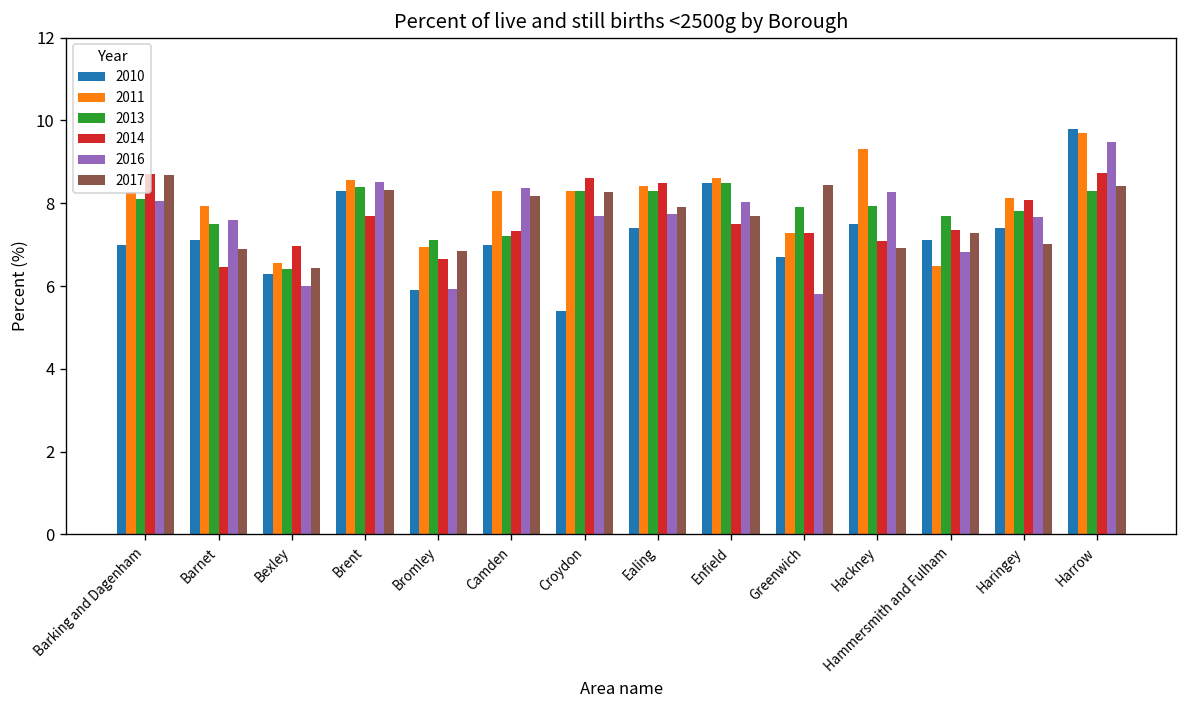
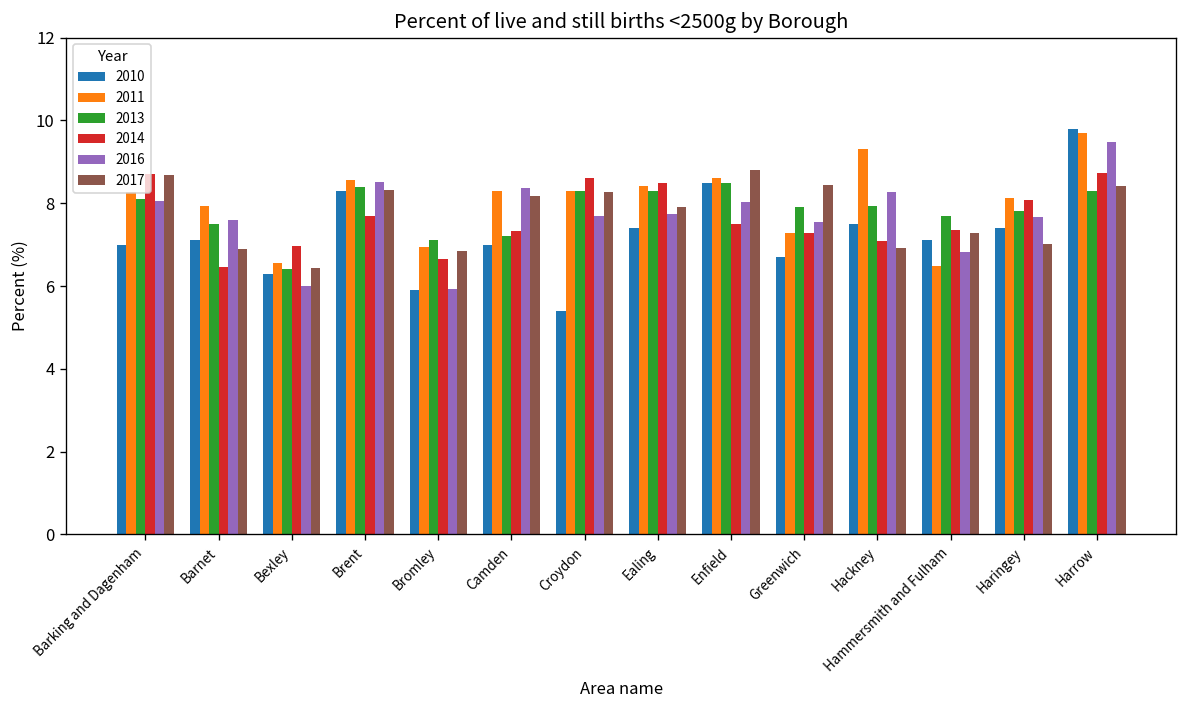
  {
    "2010": {
      "Barking and Dagenham": 7.0,
      "Barnet": 7.1,
      "Bexley": 6.3,
      "Brent": 8.3,
      "Bromley": 5.9,
      "Camden": 7.0,
      "Croydon": 5.4,
      "Ealing": 7.4,
      "Enfield": 8.5,
      "Greenwich": 6.7,
      "Hackney": 7.5,
      "Hammersmith and Fulham": 7.1,
      "Haringey": 7.4,
      "Harrow": 9.8
    },
    "2011": {
      "Barking and Dagenham": 8.3,
      "Barnet": 7.9,
      "Bexley": 6.6,
      "Brent": 8.6,
      "Bromley": 6.9,
      "Camden": 8.3,
      "Croydon": 8.3,
      "Ealing": 8.4,
      "Enfield": 8.6,
      "Greenwich": 7.3,
      "Hackney": 9.3,
      "Hammersmith and Fulham": 6.5,
      "Haringey": 8.1,
      "Harrow": 9.7
    },
    "2013": {
      "Barking and Dagenham": 8.1,
      "Barnet": 7.5,
      "Bexley": 6.4,
      "Brent": 8.4,
      "Bromley": 7.1,
      "Camden": 7.2,
      "Croydon": 8.3,
      "Ealing": 8.3,
      "Enfield": 8.5,
      "Greenwich": 7.9,
      "Hackney": 7.9,
      "Hammersmith and Fulham": 7.7,
      "Haringey": 7.8,
      "Harrow": 8.3
    },
    "2014": {
      "Barnet": 6.5,
      "Bexley": 7.0,
      "Brent": 7.7,
      "Bromley": 6.7,
      "Camden": 7.3,
      "Croydon": 8.6,
      "Ealing": 8.5,
      "Enfield": 7.5,
      "Greenwich": 7.3,
      "Hackney": 7.1,
      "Hammersmith and Fulham": 7.4,
      "Haringey": 8.1,
      "Harrow": 8.7
    },
    "2016": {
      "Barking and Dagenham": 8.1,
      "Barnet": 7.6,
      "Bexley": 6.0,
      "Brent": 8.5,
      "Bromley": 5.9,
      "Camden": 8.4,
      "Croydon": 7.7,
      "Ealing": 7.7,
      "Enfield": 8.0,
-     "Greenwich": 5.8,
+     "Greenwich": 7.5,
      "Hackney": 8.3,
      "Hammersmith and Fulham": 6.8,
      "Haringey": 7.7,
      "Harrow": 9.5
    },
    "2017": {
      "Barking and Dagenham": 8.7,
      "Barnet": 6.9,
      "Bexley": 6.4,
      "Brent": 8.3,
      "Bromley": 6.8,
      "Camden": 8.2,
      "Croydon": 8.3,
      "Ealing": 7.9,
-     "Enfield": 7.7,
+     "Enfield": 8.8,
      "Greenwich": 8.5,
      "Hackney": 6.9,
      "Hammersmith and Fulham": 7.3,
      "Haringey": 7.0,
      "Harrow": 8.4
    }
  }
